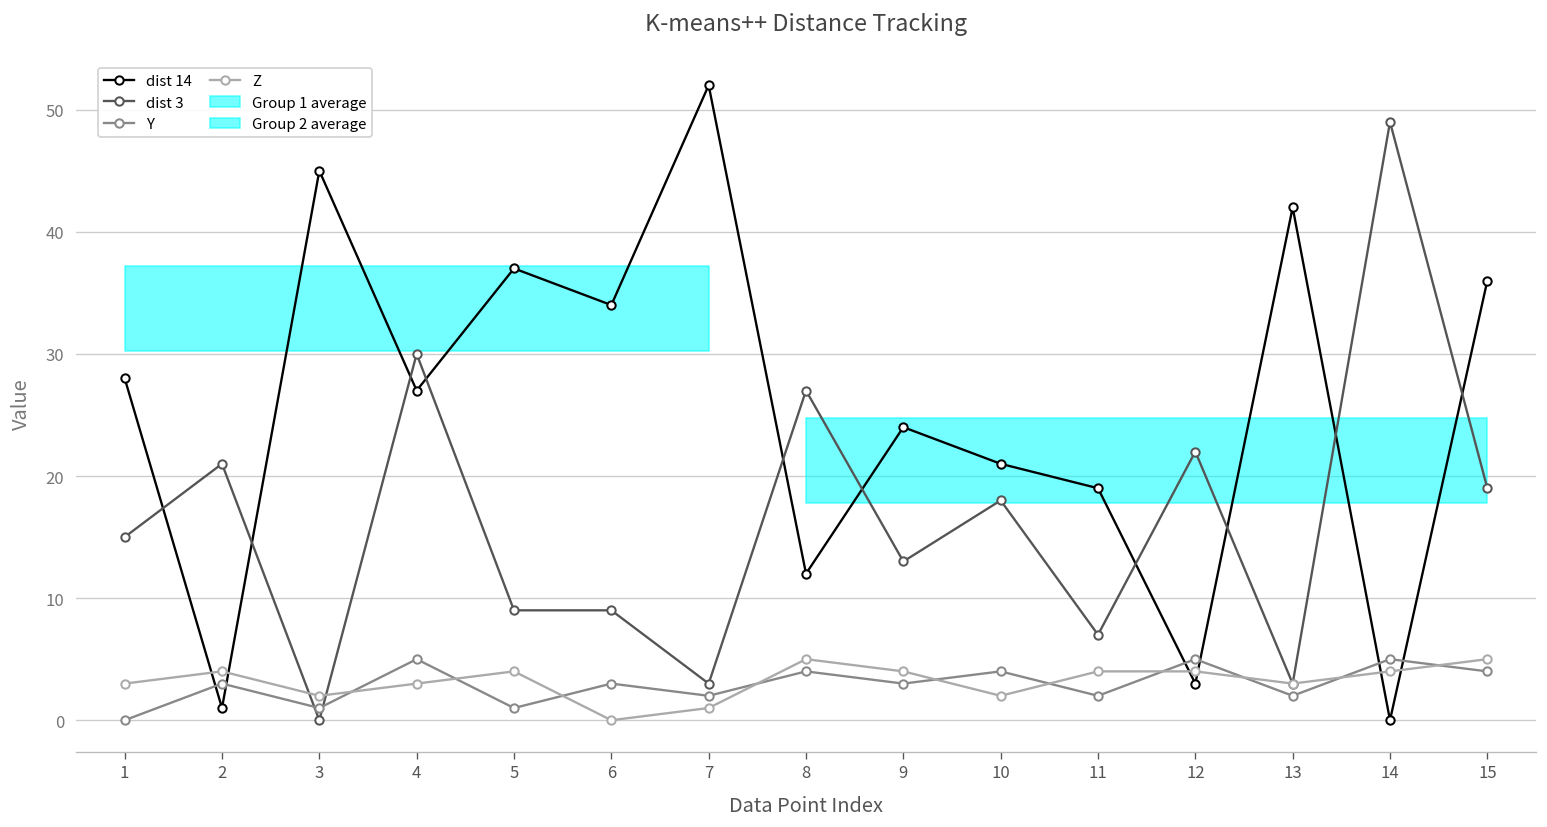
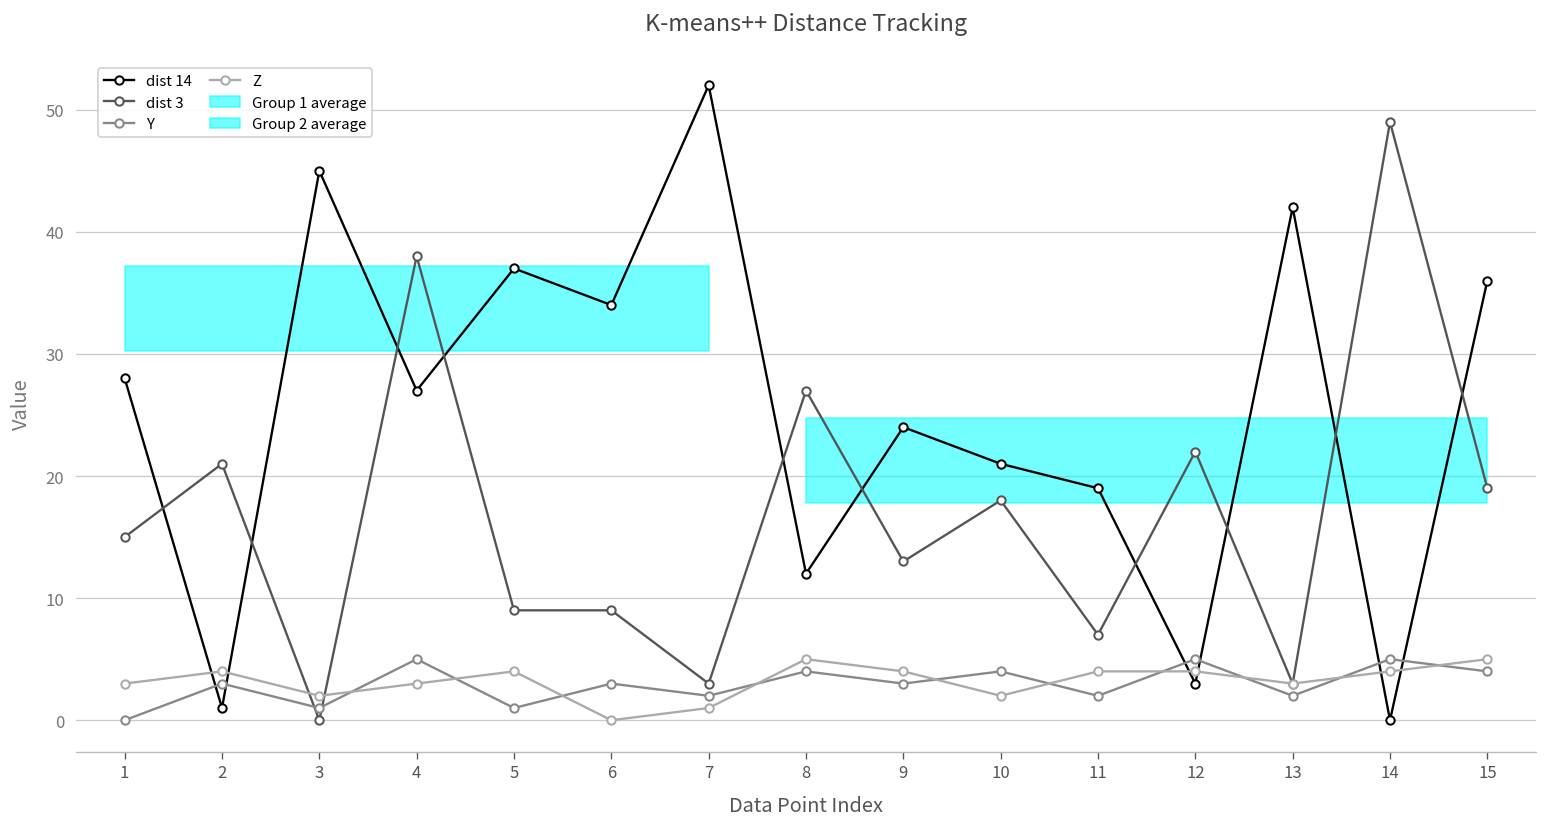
  {
    "dist 14": {
      "1": 28,
      "2": 1,
      "3": 45,
      "4": 27,
      "5": 37,
      "6": 34,
      "7": 52,
      "8": 12,
      "9": 24,
      "10": 21,
      "11": 19,
      "12": 3,
      "13": 42,
      "14": 0,
      "15": 36
    },
    "dist 3": {
      "1": 15,
      "2": 21,
      "3": 0,
-     "4": 30,
+     "4": 38,
      "5": 9,
      "6": 9,
      "7": 3,
      "8": 27,
      "9": 13,
      "10": 18,
      "11": 7,
      "12": 22,
      "14": 49,
      "15": 19
    }
  }
